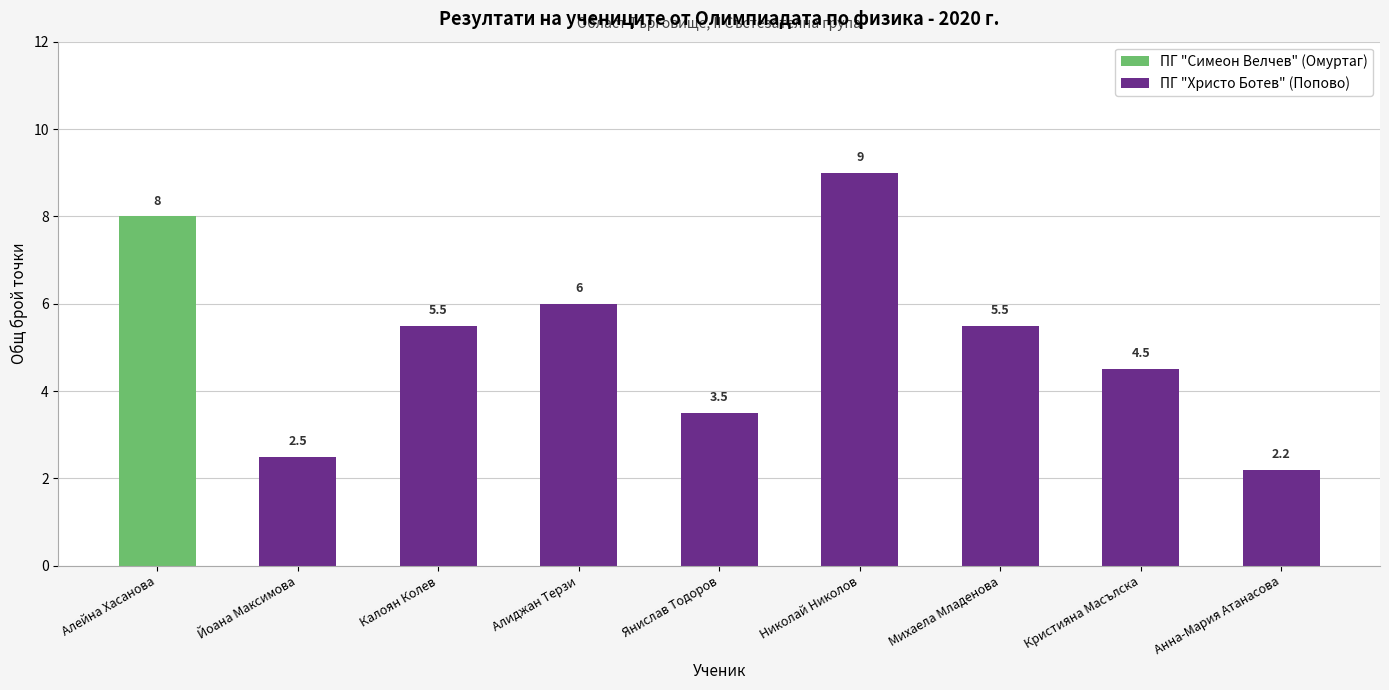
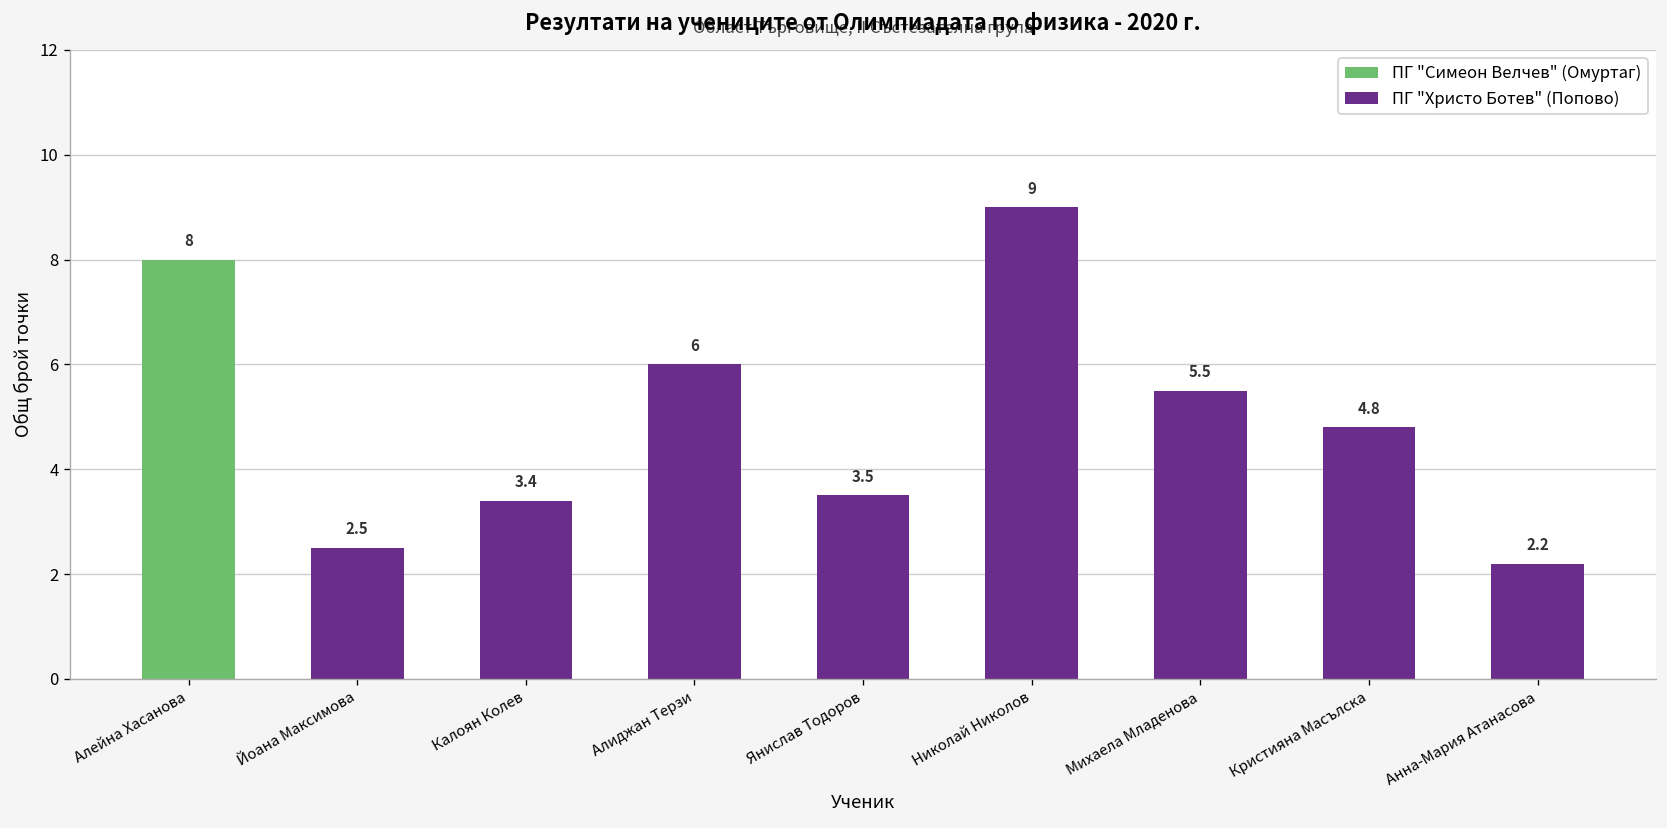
  {
    "Алейна Хасанова": 8,
    "Йоана Максимова": 2.5,
-   "Калоян Колев": 5.5,
+   "Калоян Колев": 3.4,
    "Алиджан Терзи": 6,
    "Янислав Тодоров": 3.5,
    "Николай Николов": 9,
    "Михаела Младенова": 5.5,
-   "Кристияна Масълска": 4.5,
+   "Кристияна Масълска": 4.8,
    "Анна-Мария Атанасова": 2.2
  }
